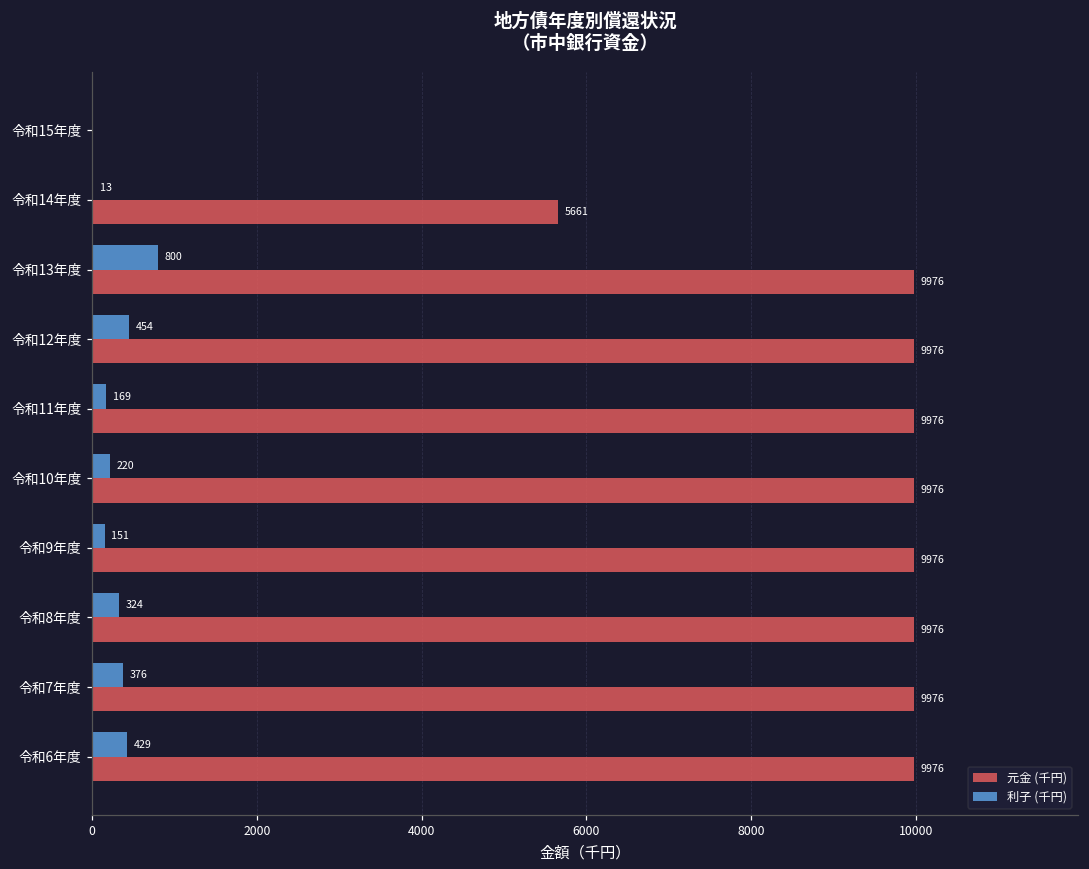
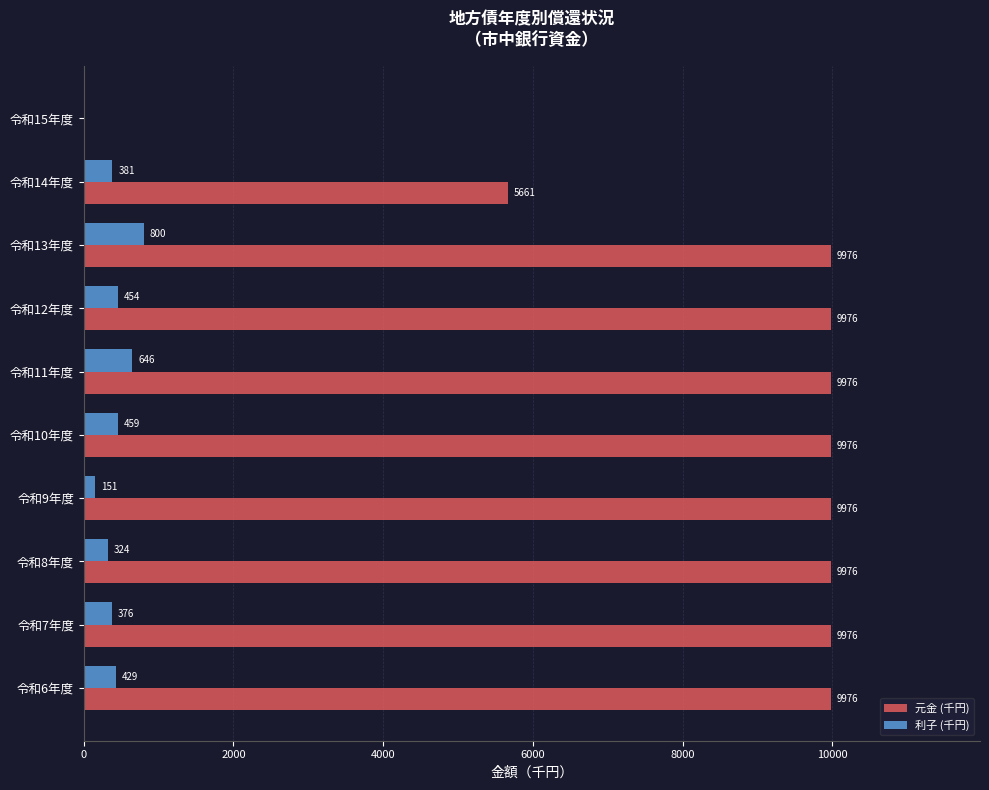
  {
    "元金 (千円)": {
      "令和14年度": 5661,
      "令和13年度": 9976,
      "令和12年度": 9976,
      "令和11年度": 9976,
      "令和10年度": 9976,
      "令和9年度": 9976,
      "令和8年度": 9976,
      "令和7年度": 9976,
      "令和6年度": 9976
    },
    "利子 (千円)": {
-     "令和14年度": 13,
+     "令和14年度": 381,
      "令和13年度": 800,
      "令和12年度": 454,
-     "令和11年度": 169,
-     "令和10年度": 220,
+     "令和11年度": 646,
+     "令和10年度": 459,
      "令和9年度": 151,
      "令和8年度": 324,
      "令和7年度": 376,
      "令和6年度": 429
    }
  }
